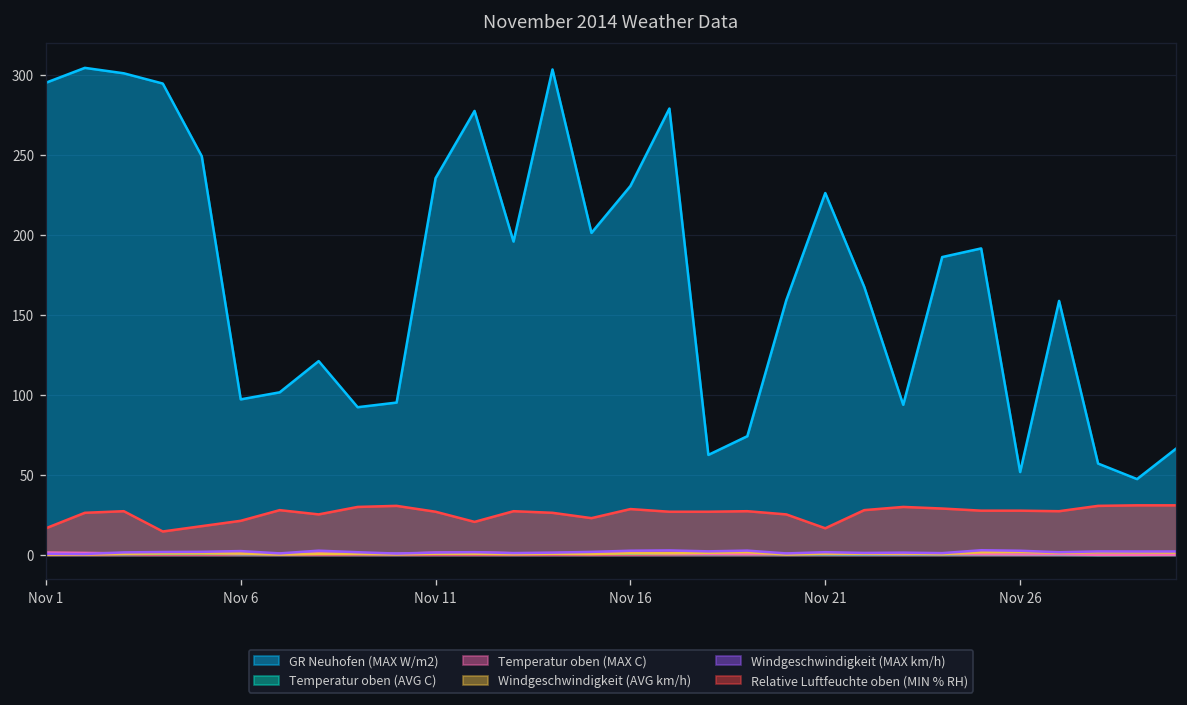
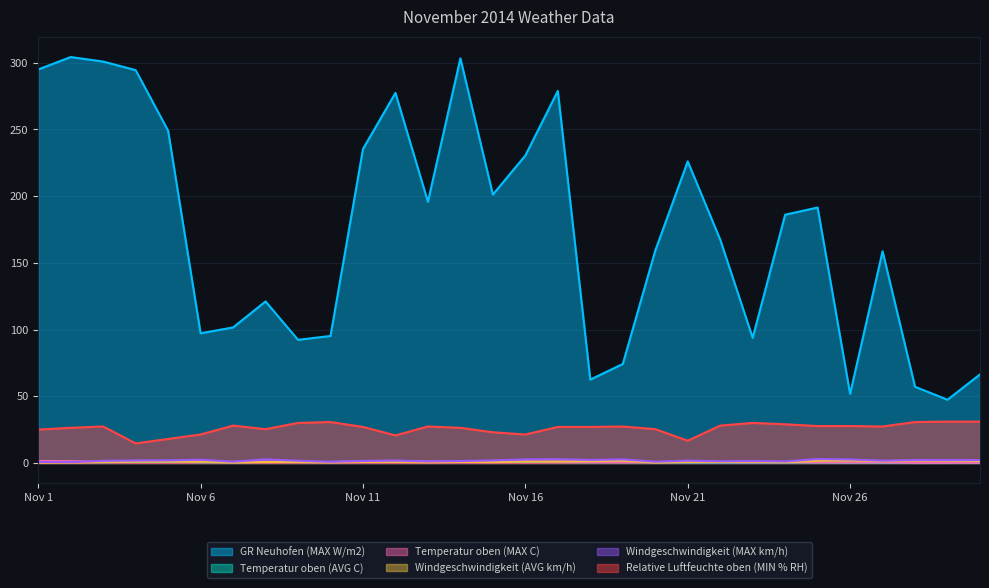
  {
    "Relative Luftfeuchte oben (MIN % RH)": {
-     "Nov 1": 17,
+     "Nov 1": 25,
      "Nov 6": 21,
      "Nov 11": 27,
-     "Nov 16": 29,
+     "Nov 16": 21,
      "Nov 21": 17,
      "Nov 26": 28
    }
  }
